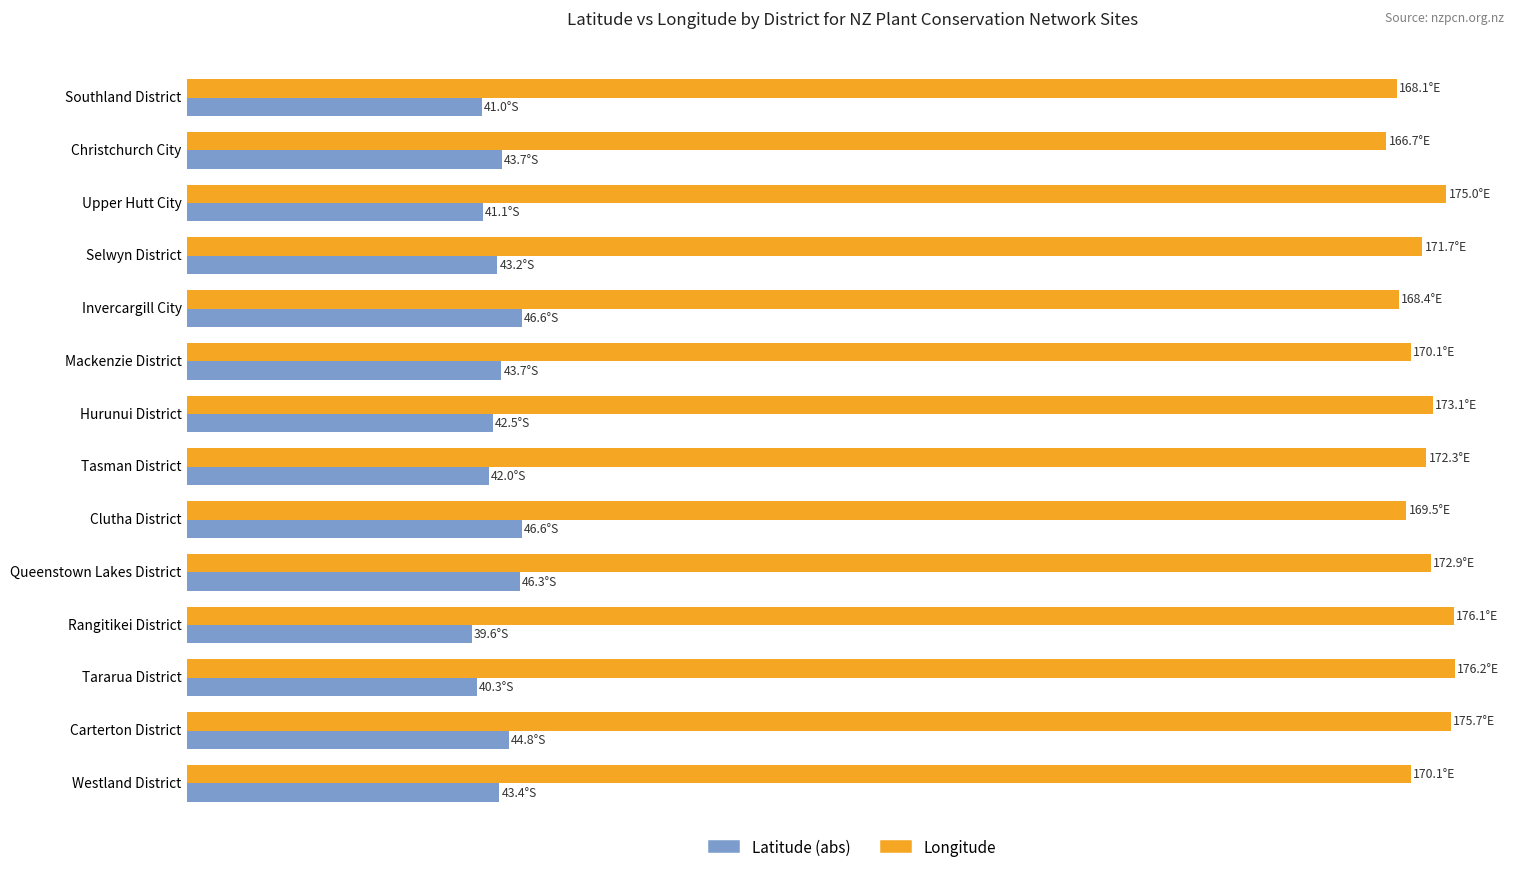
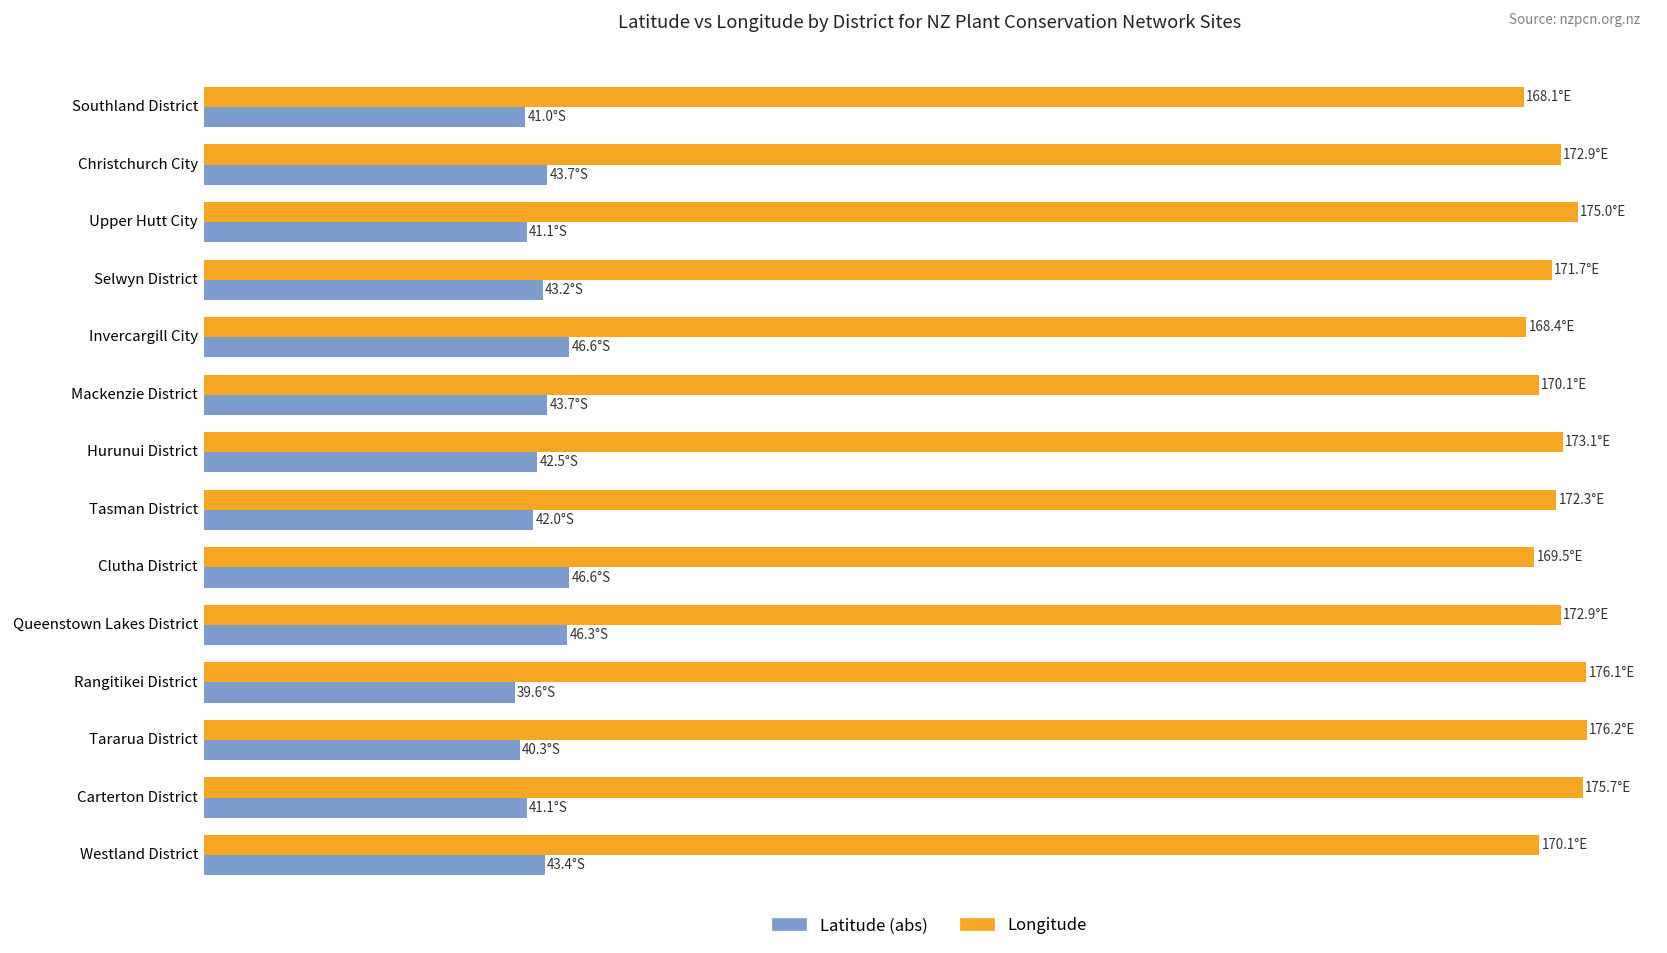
  {
    "Latitude (abs)": {
      "Southland District": "41.0°S",
      "Christchurch City": "43.7°S",
      "Upper Hutt City": "41.1°S",
      "Selwyn District": "43.2°S",
      "Invercargill City": "46.6°S",
      "Mackenzie District": "43.7°S",
      "Hurunui District": "42.5°S",
      "Tasman District": "42.0°S",
      "Clutha District": "46.6°S",
      "Queenstown Lakes District": "46.3°S",
      "Rangitikei District": "39.6°S",
      "Tararua District": "40.3°S",
-     "Carterton District": "44.8°S",
+     "Carterton District": "41.1°S",
      "Westland District": "43.4°S"
    },
    "Longitude": {
      "Southland District": "168.1°E",
-     "Christchurch City": "166.7°E",
+     "Christchurch City": "172.9°E",
      "Upper Hutt City": "175.0°E",
      "Selwyn District": "171.7°E",
      "Invercargill City": "168.4°E",
      "Mackenzie District": "170.1°E",
      "Hurunui District": "173.1°E",
      "Tasman District": "172.3°E",
      "Clutha District": "169.5°E",
      "Queenstown Lakes District": "172.9°E",
      "Rangitikei District": "176.1°E",
      "Tararua District": "176.2°E",
      "Carterton District": "175.7°E",
      "Westland District": "170.1°E"
    }
  }
